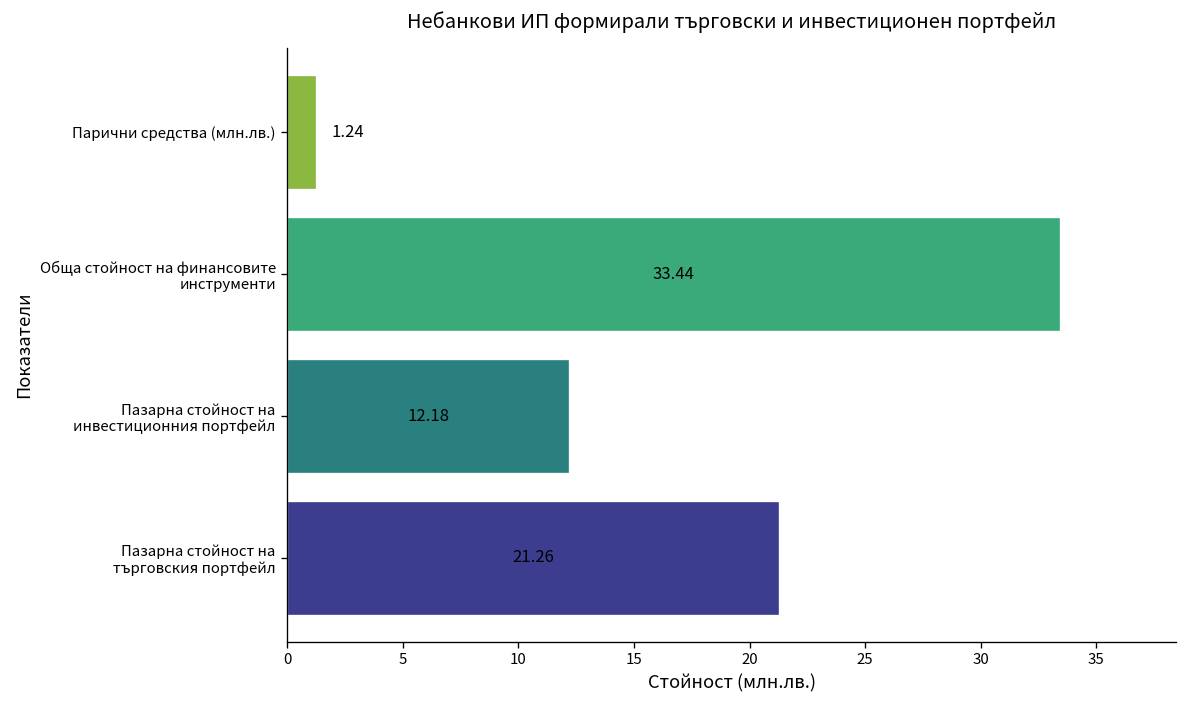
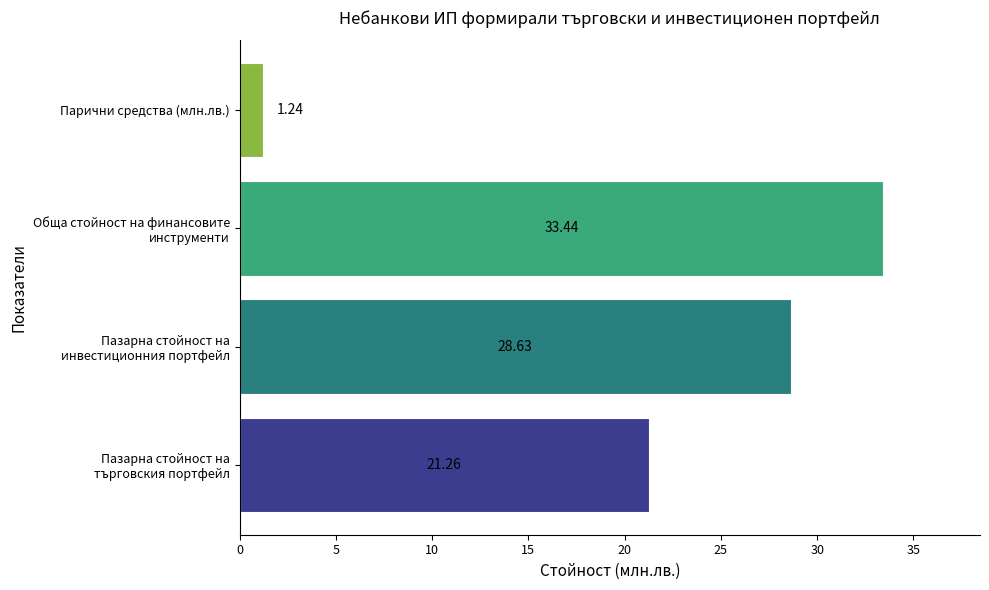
  {
    "Парични средства (млн.лв.)": 1.24,
    "Обща стойност на финансовите инструменти": 33.44,
-   "Пазарна стойност на инвестиционния портфейл": 12.18,
+   "Пазарна стойност на инвестиционния портфейл": 28.63,
    "Пазарна стойност на търговския портфейл": 21.26
  }
